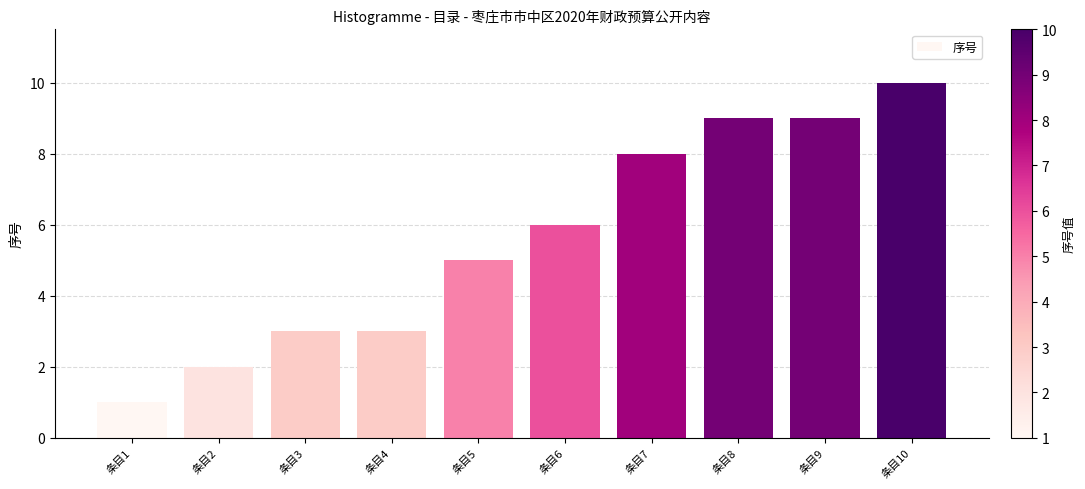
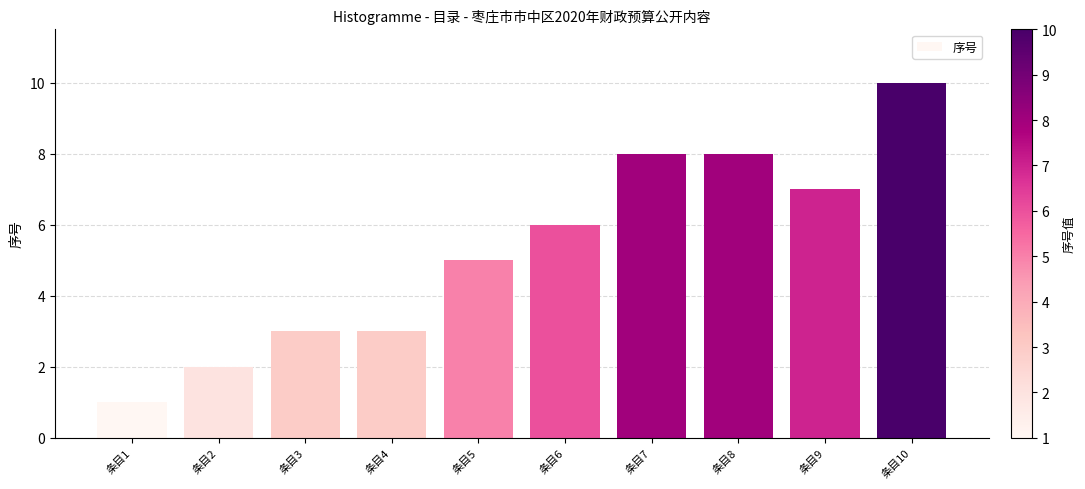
  {
    "条目1": 1,
    "条目2": 2,
    "条目3": 3,
    "条目4": 3,
    "条目5": 5,
    "条目6": 6,
    "条目7": 8,
-   "条目8": 9,
-   "条目9": 9,
+   "条目8": 8,
+   "条目9": 7,
    "条目10": 10
  }
